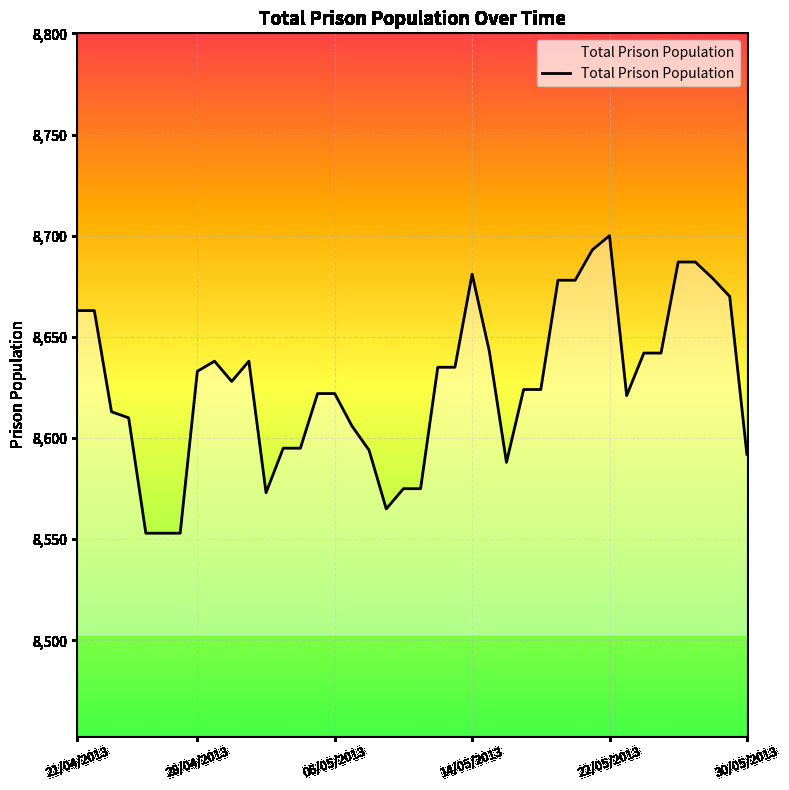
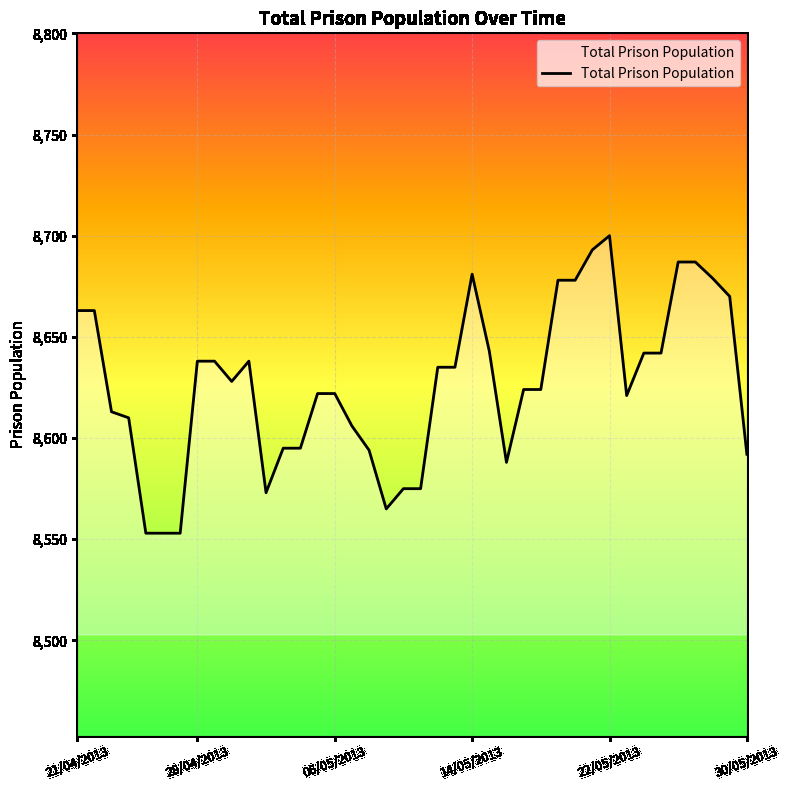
  {
    "21/04/2013": "8,663",
-   "28/04/2013": "8,633",
+   "28/04/2013": "8,638",
    "06/05/2013": "8,622",
    "14/05/2013": "8,681",
    "22/05/2013": "8,700",
    "30/05/2013": "8,592"
  }
